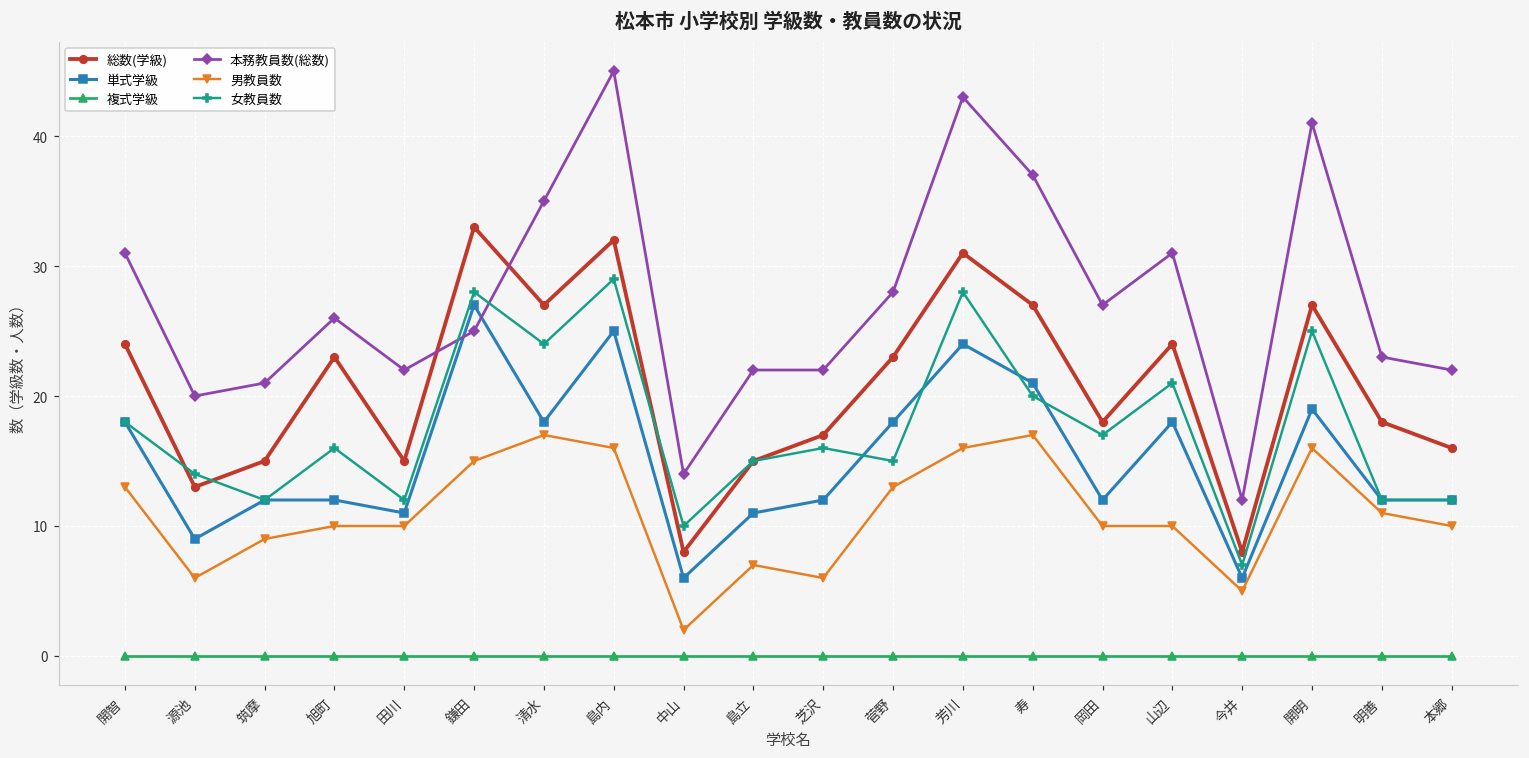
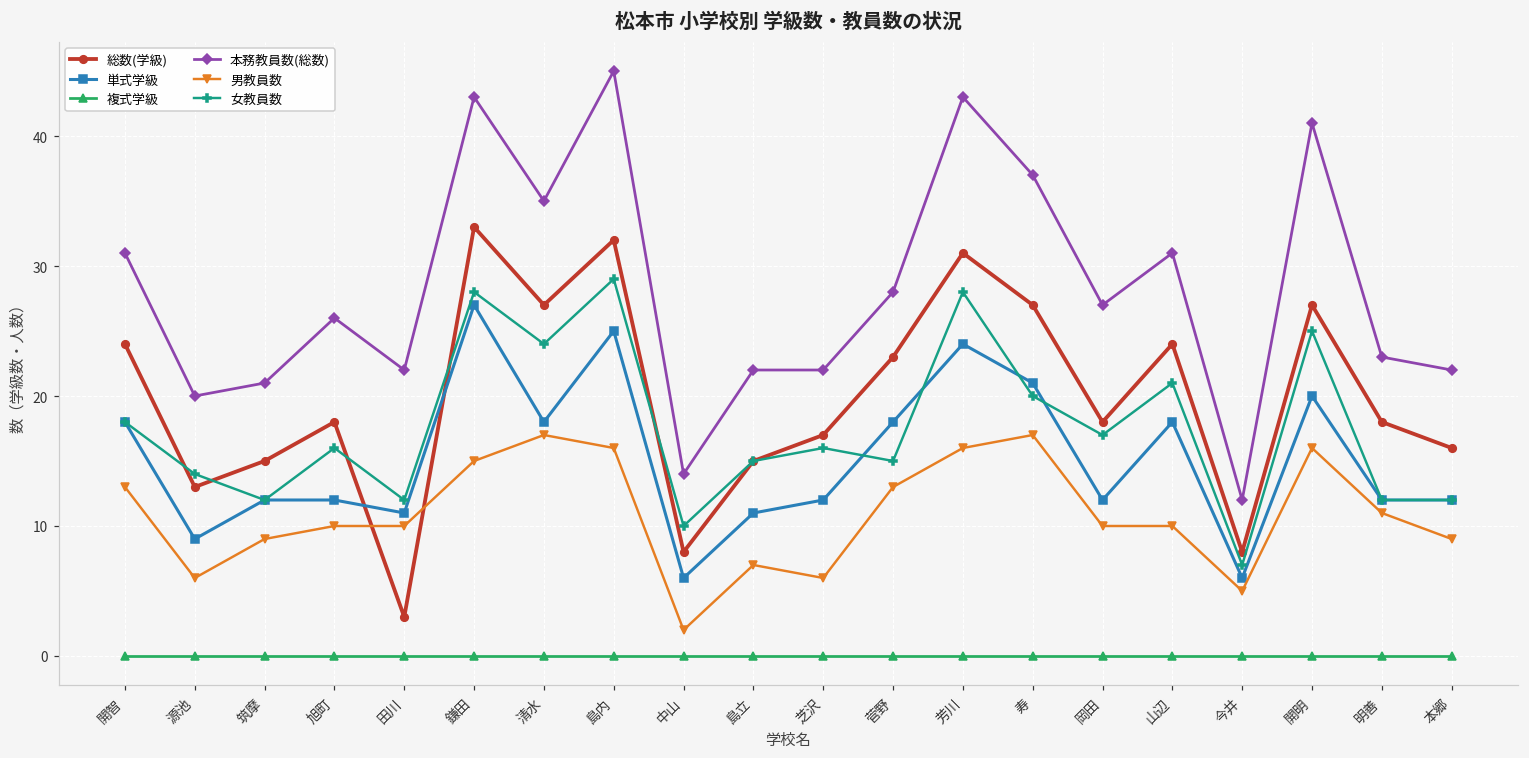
  {
    "総数(学級)": {
      "開智": 24,
      "源池": 13,
      "筑摩": 15,
-     "旭町": 23,
-     "田川": 15,
+     "旭町": 18,
+     "田川": 3,
      "鎌田": 33,
      "清水": 27,
      "島内": 32,
      "中山": 8,
      "芝沢": 17,
      "菅野": 23,
      "芳川": 31,
      "寿": 27,
      "岡田": 18,
      "山辺": 24,
      "今井": 8,
      "開明": 27,
      "明善": 18,
      "本郷": 16
    },
    "単式学級": {
      "源池": 9,
      "旭町": 12,
      "田川": 11,
      "鎌田": 27,
      "清水": 18,
      "島内": 25,
      "中山": 6,
      "島立": 11,
      "芝沢": 12,
      "菅野": 18,
      "芳川": 24,
      "寿": 21,
      "岡田": 12,
      "山辺": 18,
      "今井": 6,
-     "開明": 19
+     "開明": 20
    },
    "本務教員数(総数)": {
      "開智": 31,
      "源池": 20,
      "筑摩": 21,
      "旭町": 26,
      "田川": 22,
-     "鎌田": 25,
+     "鎌田": 43,
      "清水": 35,
      "島内": 45,
      "中山": 14,
      "島立": 22,
      "芝沢": 22,
      "菅野": 28,
      "芳川": 43,
      "寿": 37,
      "岡田": 27,
      "山辺": 31,
      "今井": 12,
      "開明": 41,
      "明善": 23,
      "本郷": 22
    },
    "男教員数": {
      "開智": 13,
      "源池": 6,
      "筑摩": 9,
      "旭町": 10,
      "田川": 10,
      "鎌田": 15,
      "清水": 17,
      "島内": 16,
      "中山": 2,
      "島立": 7,
      "芝沢": 6,
      "菅野": 13,
      "芳川": 16,
      "寿": 17,
      "岡田": 10,
      "山辺": 10,
      "今井": 5,
      "開明": 16,
      "明善": 11,
-     "本郷": 10
+     "本郷": 9
    }
  }
